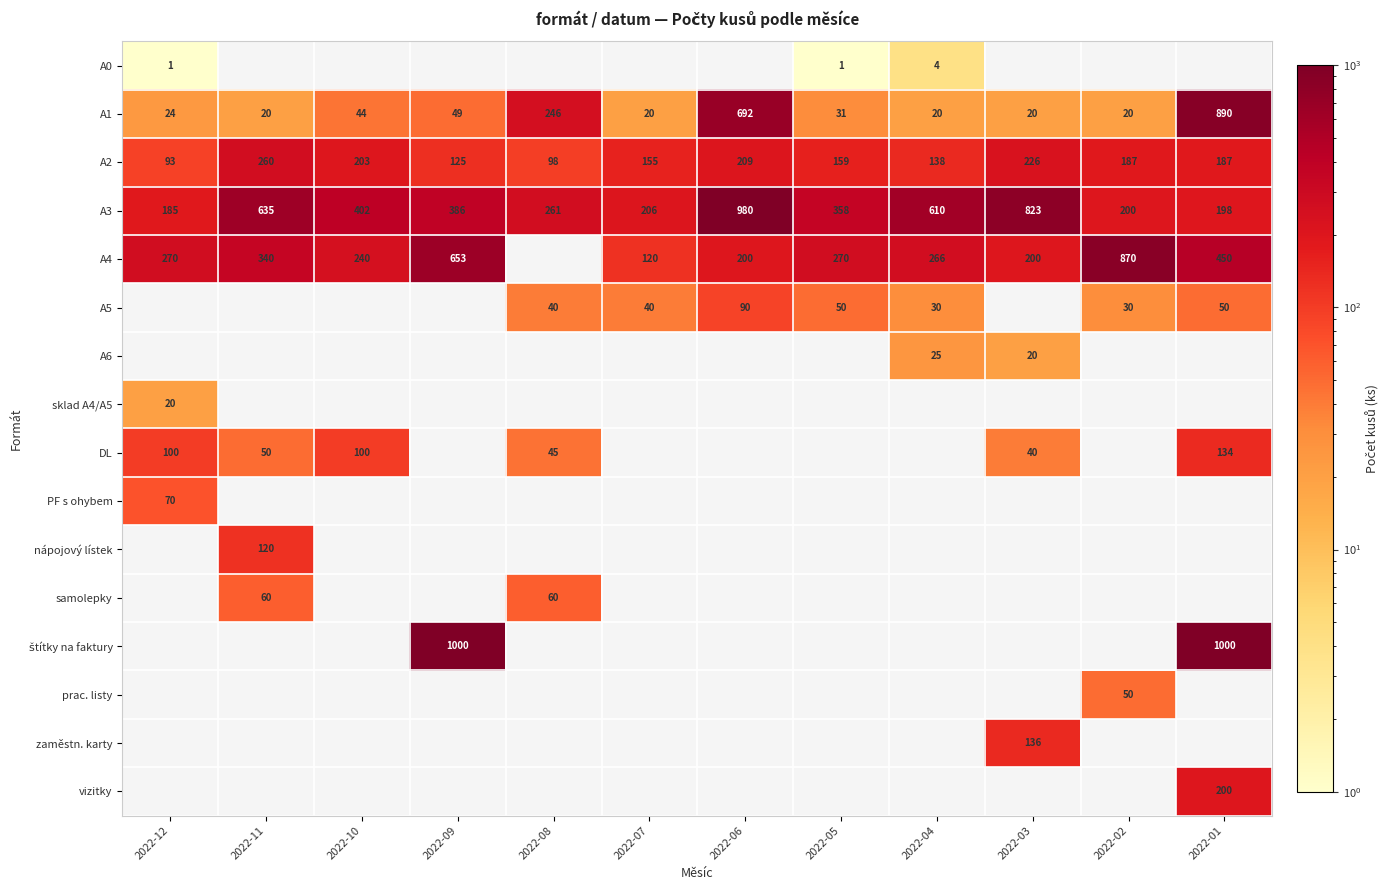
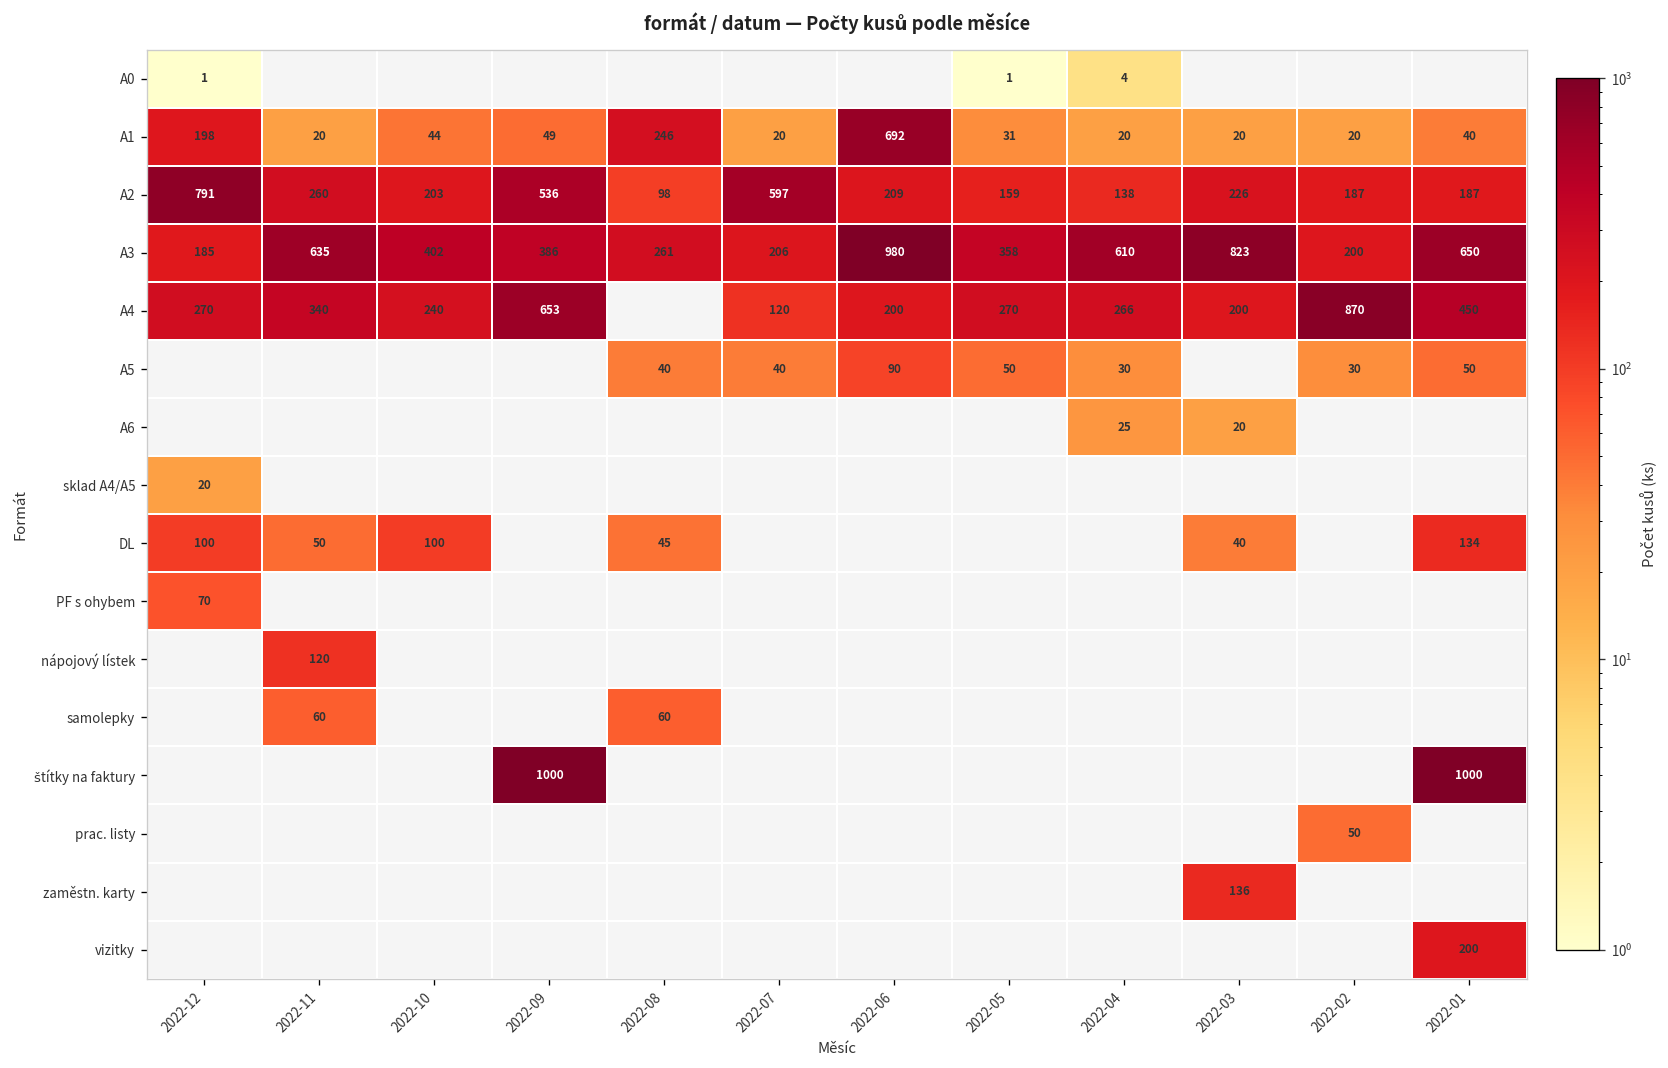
  {
    "A0": {
      "2022-12": 1,
      "2022-05": 1,
      "2022-04": 4
    },
    "A1": {
-     "2022-12": 24,
+     "2022-12": 198,
      "2022-11": 20,
      "2022-10": 44,
      "2022-09": 49,
      "2022-08": 246,
      "2022-07": 20,
      "2022-06": 692,
      "2022-05": 31,
      "2022-04": 20,
      "2022-03": 20,
      "2022-02": 20,
-     "2022-01": 890
+     "2022-01": 40
    },
    "A2": {
-     "2022-12": 93,
+     "2022-12": 791,
      "2022-11": 260,
      "2022-10": 203,
-     "2022-09": 125,
+     "2022-09": 536,
      "2022-08": 98,
-     "2022-07": 155,
+     "2022-07": 597,
      "2022-06": 209,
      "2022-05": 159,
      "2022-04": 138,
      "2022-03": 226,
      "2022-02": 187,
      "2022-01": 187
    },
    "A3": {
      "2022-12": 185,
      "2022-11": 635,
      "2022-10": 402,
      "2022-09": 386,
      "2022-08": 261,
      "2022-07": 206,
      "2022-06": 980,
      "2022-05": 358,
      "2022-04": 610,
      "2022-03": 823,
      "2022-02": 200,
-     "2022-01": 198
+     "2022-01": 650
    },
    "A4": {
      "2022-12": 270,
      "2022-11": 340,
      "2022-10": 240,
      "2022-09": 653,
      "2022-07": 120,
      "2022-06": 200,
      "2022-05": 270,
      "2022-04": 266,
      "2022-03": 200,
      "2022-02": 870,
      "2022-01": 450
    },
    "A5": {
      "2022-08": 40,
      "2022-07": 40,
      "2022-06": 90,
      "2022-05": 50,
      "2022-04": 30,
      "2022-02": 30,
      "2022-01": 50
    },
    "A6": {
      "2022-04": 25,
      "2022-03": 20
    },
    "sklad A4/A5": {
      "2022-12": 20
    },
    "DL": {
      "2022-12": 100,
      "2022-11": 50,
      "2022-10": 100,
      "2022-08": 45,
      "2022-03": 40,
      "2022-01": 134
    },
    "PF s ohybem": {
      "2022-12": 70
    },
    "nápojový lístek": {
      "2022-11": 120
    },
    "samolepky": {
      "2022-11": 60,
      "2022-08": 60
    },
    "štítky na faktury": {
      "2022-09": 1000,
      "2022-01": 1000
    },
    "prac. listy": {
      "2022-02": 50
    },
    "zaměstn. karty": {
      "2022-03": 136
    },
    "vizitky": {
      "2022-01": 200
    }
  }
